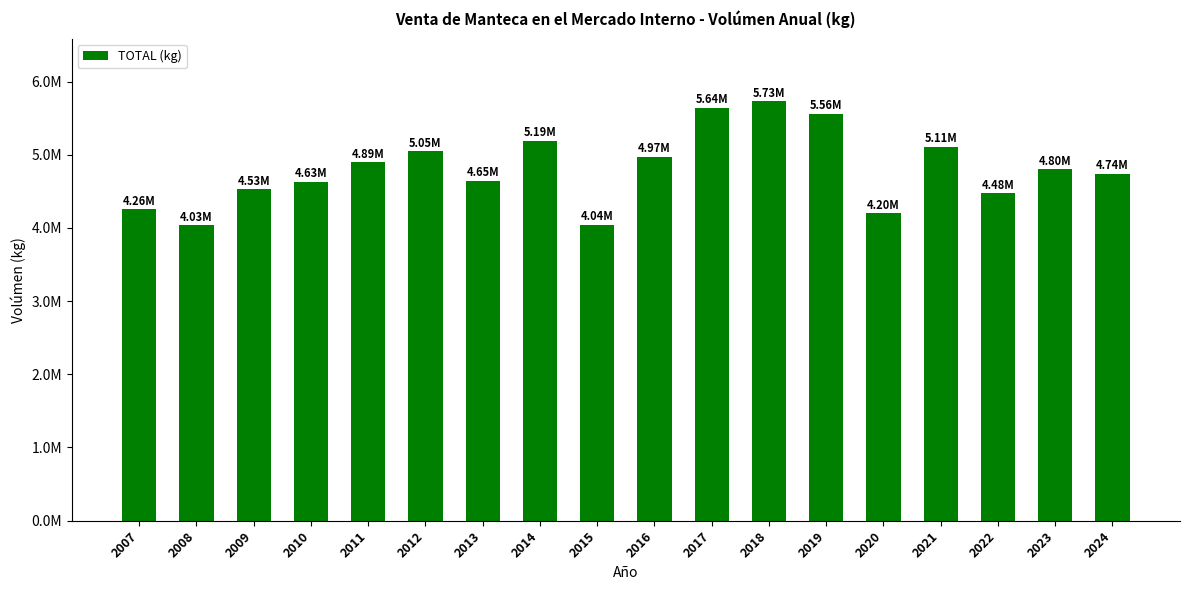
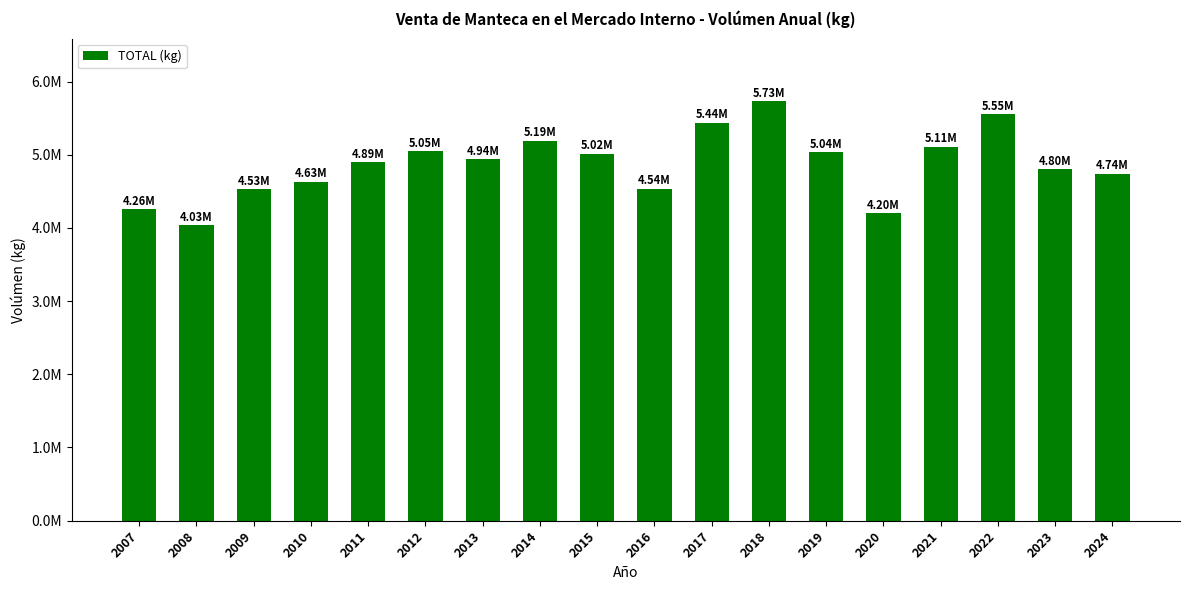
  {
    "2007": "4.26M",
    "2008": "4.03M",
    "2009": "4.53M",
    "2010": "4.63M",
    "2011": "4.89M",
    "2012": "5.05M",
-   "2013": "4.65M",
+   "2013": "4.94M",
    "2014": "5.19M",
-   "2015": "4.04M",
-   "2016": "4.97M",
-   "2017": "5.64M",
+   "2015": "5.02M",
+   "2016": "4.54M",
+   "2017": "5.44M",
    "2018": "5.73M",
-   "2019": "5.56M",
+   "2019": "5.04M",
    "2020": "4.20M",
    "2021": "5.11M",
-   "2022": "4.48M",
+   "2022": "5.55M",
    "2023": "4.80M",
    "2024": "4.74M"
  }
